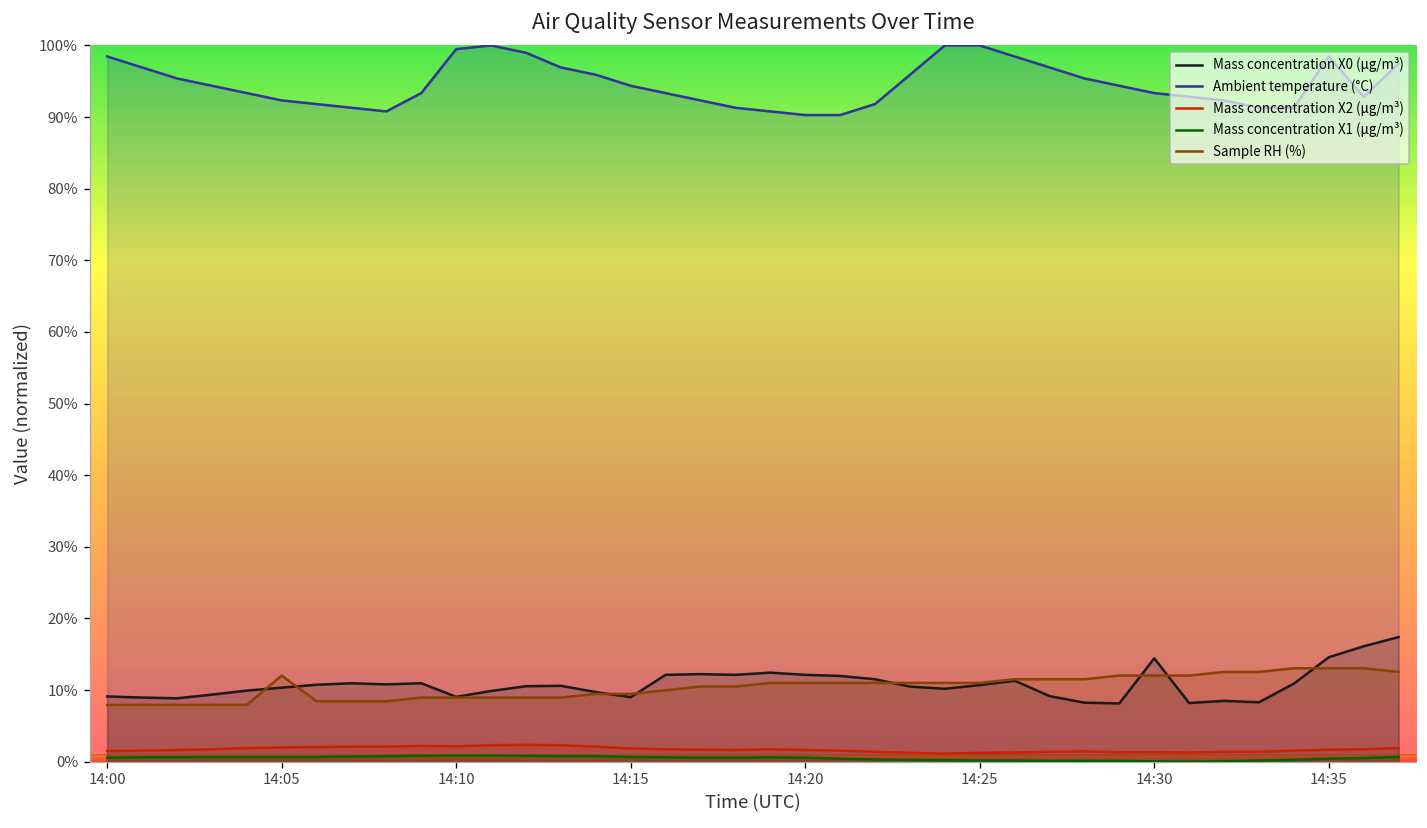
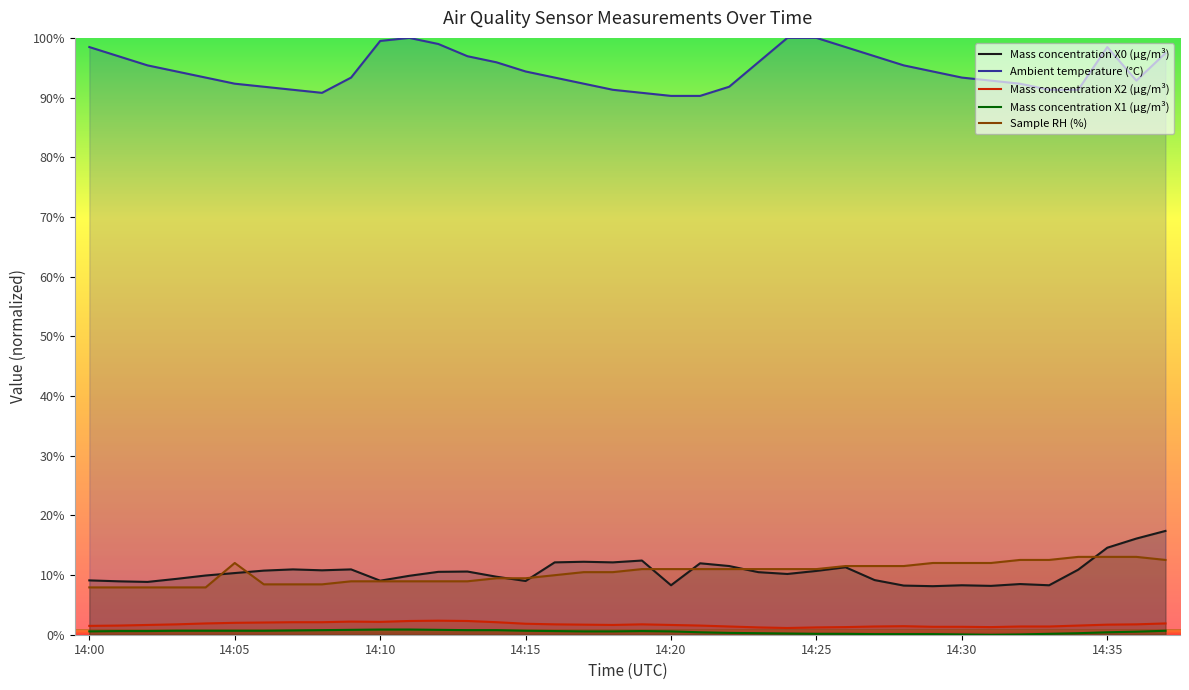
  {
    "Mass concentration X0 (μg/m³)": {
      "14:00": "9%",
      "14:05": "10%",
      "14:15": "9%",
-     "14:20": "12%",
-     "14:30": "14%",
+     "14:20": "8%",
+     "14:30": "8%",
      "14:35": "15%"
    },
    "Ambient temperature (°C)": {
      "14:00": "98%",
      "14:05": "92%",
      "14:10": "99%",
      "14:15": "94%",
      "14:20": "90%",
      "14:25": "100%",
      "14:30": "93%"
    },
    "Mass concentration X2 (μg/m³)": {
      "14:00": "1%",
      "14:05": "2%",
      "14:10": "2%",
      "14:15": "2%",
      "14:20": "2%",
      "14:25": "1%",
      "14:30": "1%",
      "14:35": "2%"
    },
    "Mass concentration X1 (μg/m³)": {
      "14:00": "1%",
      "14:05": "1%",
      "14:10": "1%",
      "14:15": "1%",
      "14:20": "1%",
      "14:25": "0%",
      "14:30": "0%",
      "14:35": "0%"
    },
    "Sample RH (%)": {
      "14:00": "8%",
      "14:05": "12%",
      "14:15": "9%",
      "14:20": "11%",
      "14:30": "12%",
      "14:35": "13%"
    }
  }
